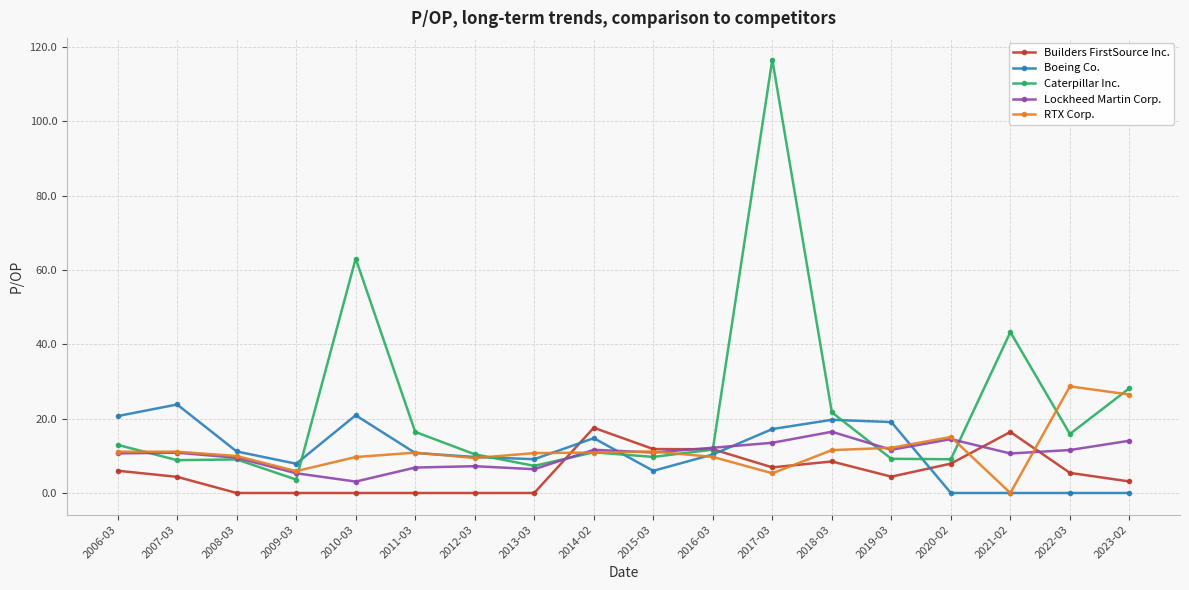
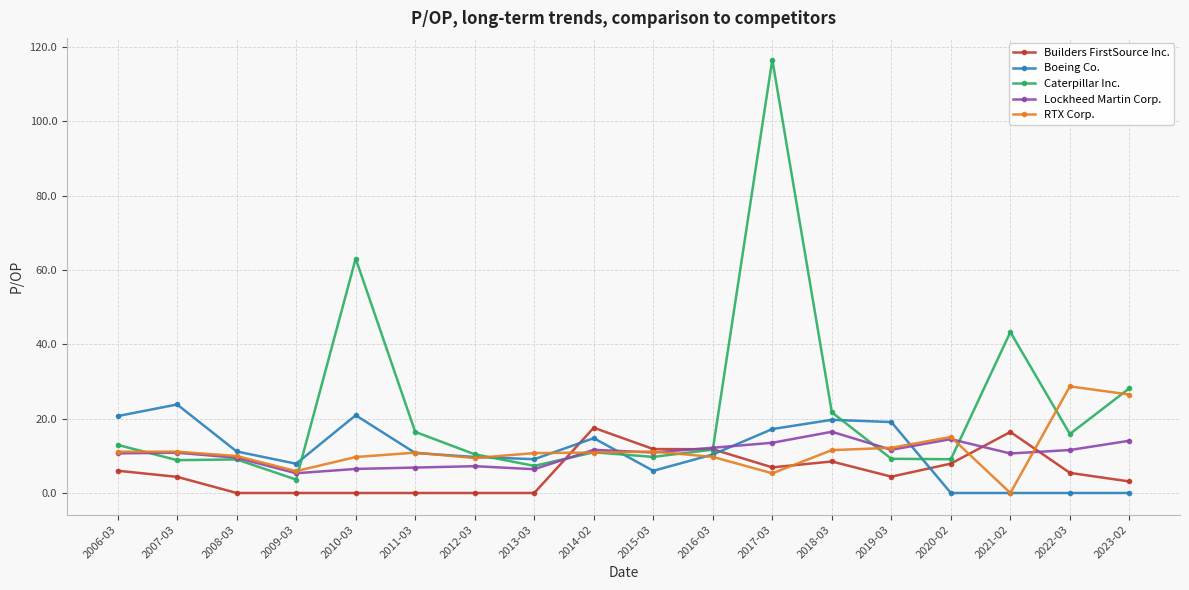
  {
    "Builders FirstSource Inc.": {
      "2006-03": 6,
      "2007-03": 4,
      "2008-03": 0,
      "2009-03": 0,
      "2010-03": 0,
      "2011-03": 0,
      "2012-03": 0,
      "2013-03": 0,
      "2014-02": 18,
      "2017-03": 7,
      "2018-03": 8,
      "2019-03": 4,
      "2020-02": 8,
      "2021-02": 16,
      "2022-03": 5,
      "2023-02": 3
    },
    "Boeing Co.": {
      "2006-03": 21,
      "2007-03": 24,
      "2008-03": 11,
      "2009-03": 8,
      "2010-03": 21,
      "2013-03": 9,
      "2014-02": 15,
      "2015-03": 6,
      "2017-03": 17,
      "2018-03": 20,
      "2019-03": 19,
      "2020-02": 0,
      "2022-03": 0,
      "2023-02": 0
    },
    "Caterpillar Inc.": {
      "2006-03": 13,
      "2007-03": 9,
      "2009-03": 4,
      "2010-03": 63,
      "2011-03": 16,
      "2012-03": 10,
      "2013-03": 7,
      "2015-03": 10,
      "2017-03": 117,
      "2018-03": 22,
      "2019-03": 9,
      "2020-02": 9,
      "2021-02": 43,
      "2022-03": 16,
      "2023-02": 28
    },
    "Lockheed Martin Corp.": {
-     "2010-03": 3,
+     "2010-03": 6,
      "2011-03": 7,
      "2012-03": 7,
      "2013-03": 6,
      "2017-03": 14,
      "2018-03": 16,
      "2021-02": 11,
      "2022-03": 12,
      "2023-02": 14
    },
    "RTX Corp.": {
      "2010-03": 10,
      "2013-03": 11,
      "2017-03": 5,
      "2018-03": 12,
      "2022-03": 29,
      "2023-02": 26
    }
  }
